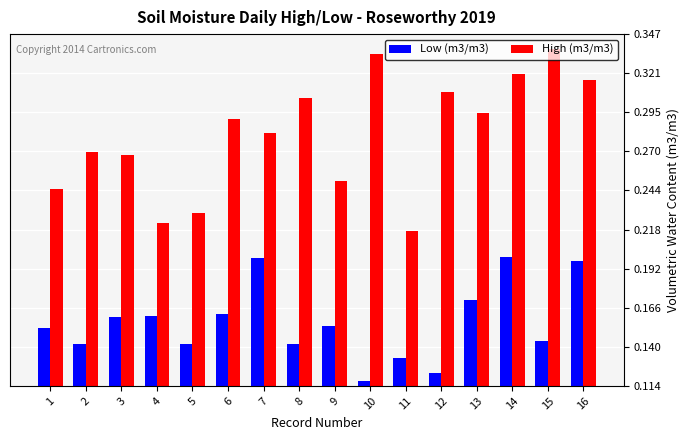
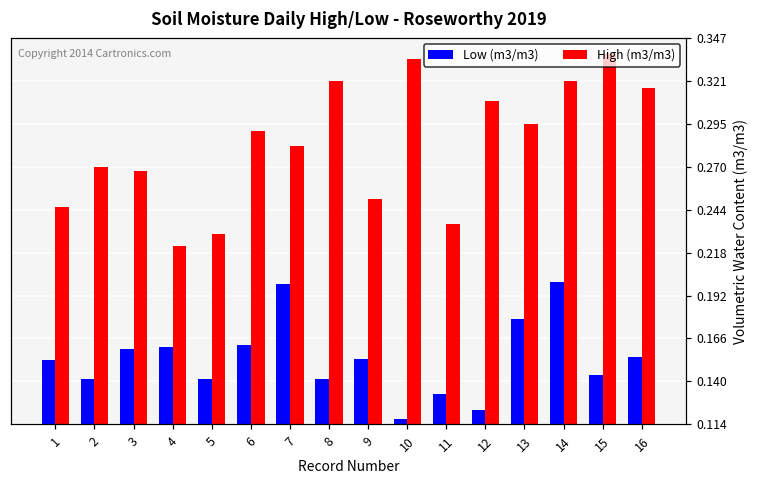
  {
    "Low (m3/m3)": {
      "1": 0.153,
      "2": 0.142,
      "3": 0.160,
      "4": 0.161,
      "5": 0.142,
      "6": 0.162,
      "7": 0.199,
      "8": 0.142,
      "9": 0.154,
      "10": 0.118,
      "11": 0.133,
      "12": 0.123,
-     "13": 0.171,
+     "13": 0.178,
      "14": 0.200,
      "15": 0.144,
-     "16": 0.197
+     "16": 0.155
    },
    "High (m3/m3)": {
      "1": 0.245,
      "2": 0.269,
      "3": 0.267,
      "4": 0.222,
      "5": 0.229,
      "6": 0.291,
      "7": 0.282,
-     "8": 0.305,
+     "8": 0.321,
      "9": 0.250,
      "10": 0.334,
-     "11": 0.217,
+     "11": 0.235,
      "12": 0.309,
      "13": 0.295,
      "14": 0.321,
      "16": 0.317
    }
  }
